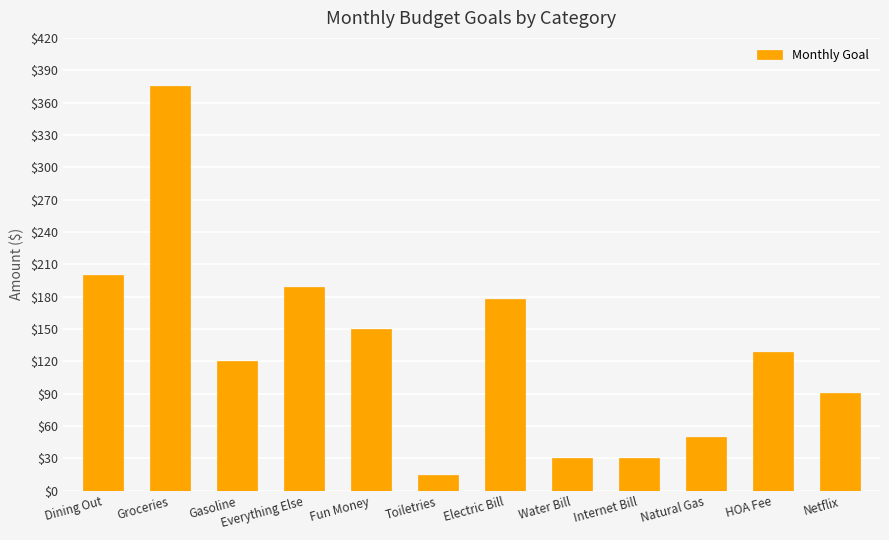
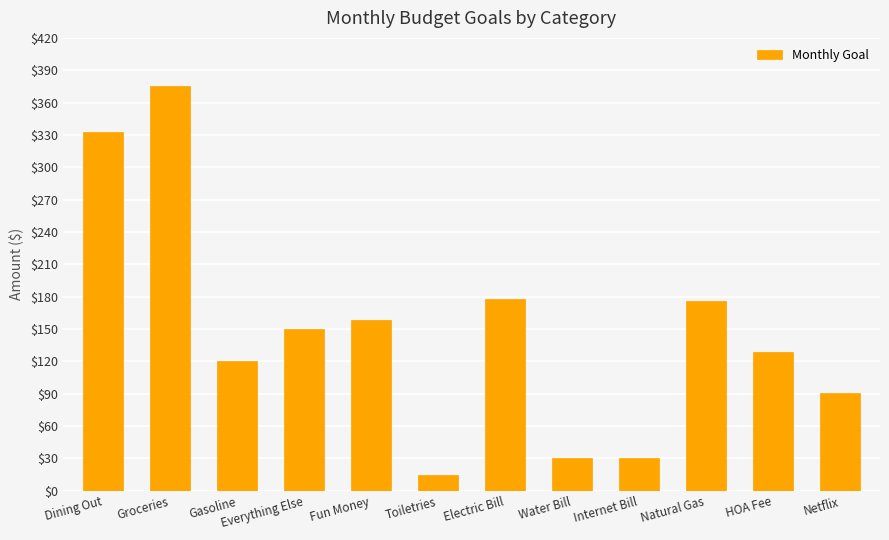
  {
-   "Dining Out": "$200",
+   "Dining Out": "$333",
    "Groceries": "$375",
    "Gasoline": "$120",
-   "Everything Else": "$189",
-   "Fun Money": "$150",
+   "Everything Else": "$150",
+   "Fun Money": "$158",
    "Toiletries": "$15",
    "Electric Bill": "$178",
    "Water Bill": "$30",
    "Internet Bill": "$30",
-   "Natural Gas": "$50",
+   "Natural Gas": "$176",
    "HOA Fee": "$129",
    "Netflix": "$91"
  }
